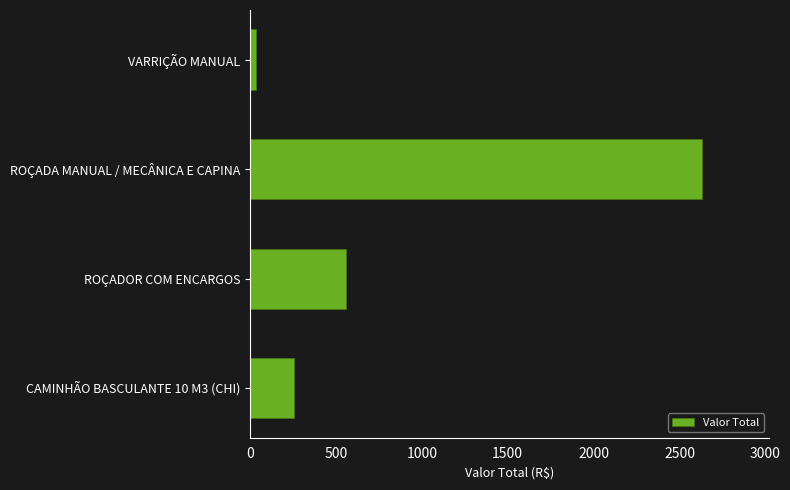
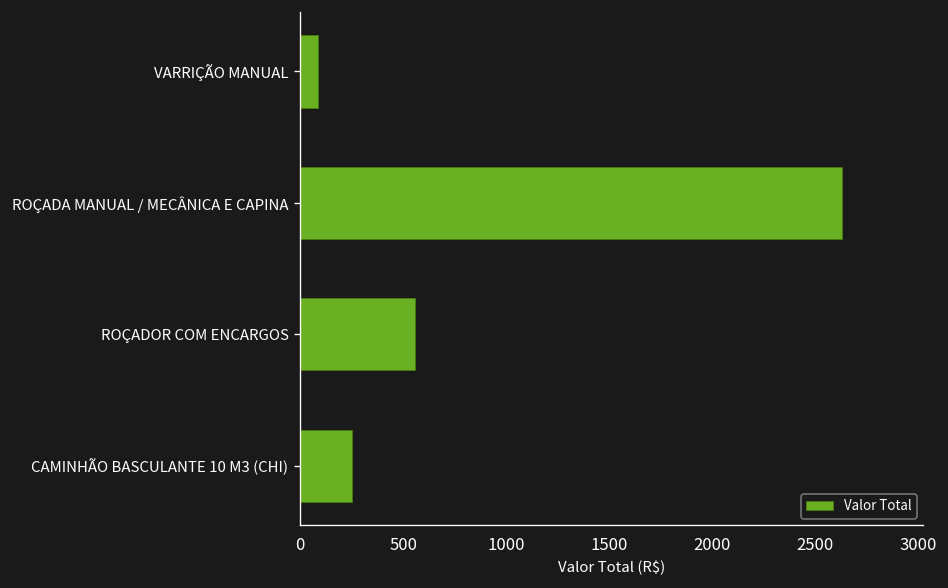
  {
-   "VARRIÇÃO MANUAL": 30,
+   "VARRIÇÃO MANUAL": 90,
    "ROÇADA MANUAL / MECÂNICA E CAPINA": 2630,
    "ROÇADOR COM ENCARGOS": 560,
    "CAMINHÃO BASCULANTE 10 M3 (CHI)": 250
  }
